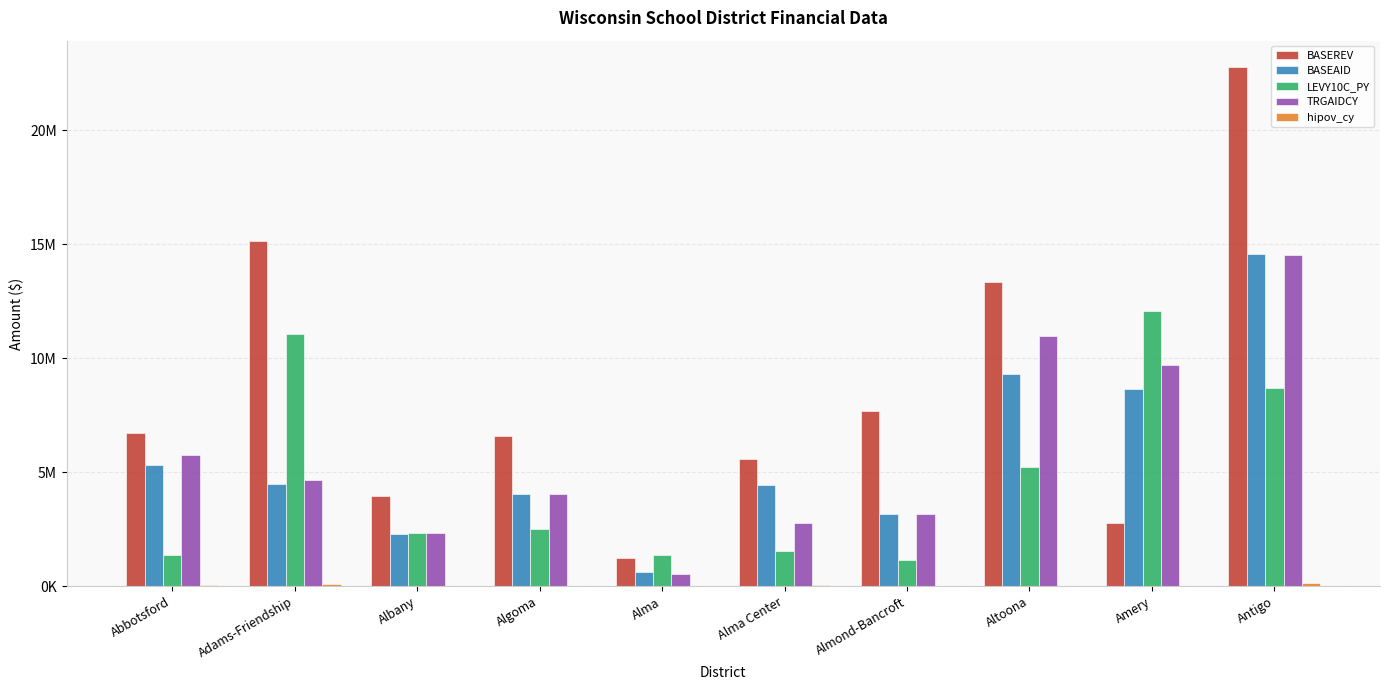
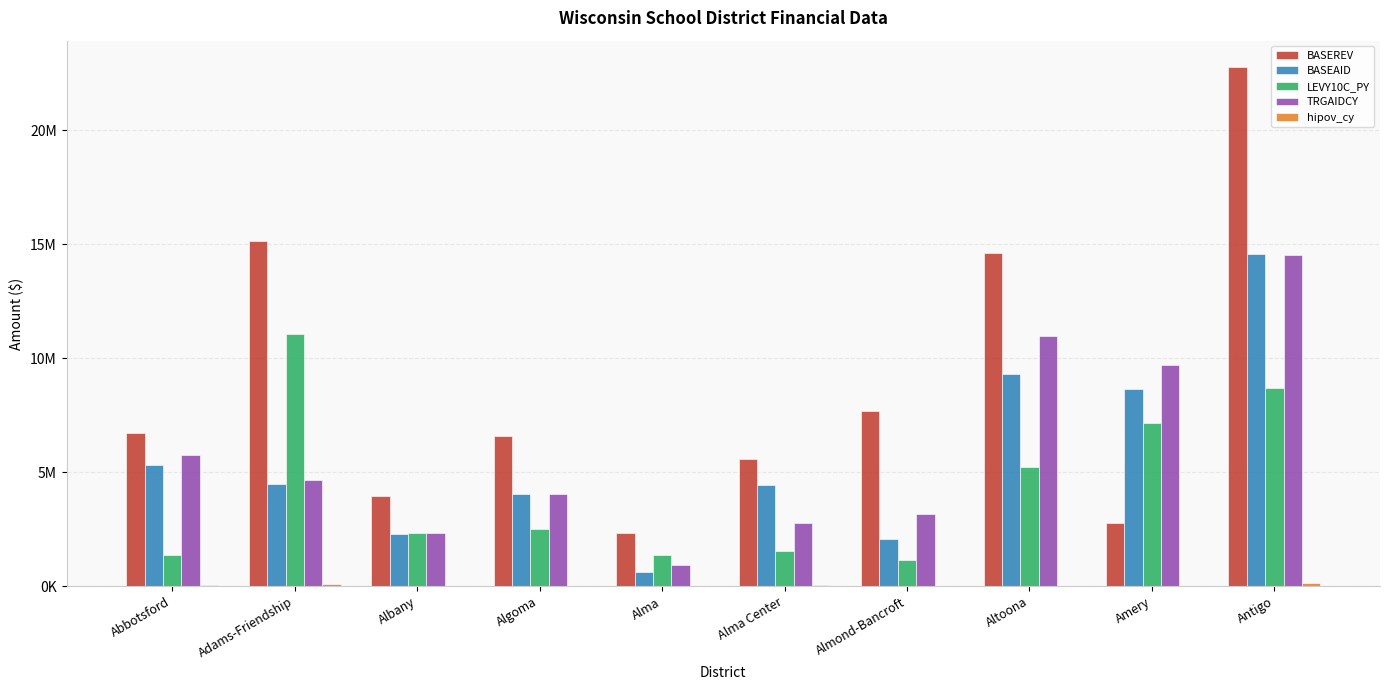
  {
    "BASEREV": {
      "Abbotsford": 6700000,
      "Adams-Friendship": 15200000,
      "Albany": 4000000,
      "Algoma": 6600000,
-     "Alma": 1300000,
+     "Alma": 2300000,
      "Alma Center": 5600000,
      "Almond-Bancroft": 7700000,
-     "Altoona": 13300000,
+     "Altoona": 14600000,
      "Amery": 2800000,
      "Antigo": 22800000
    },
    "BASEAID": {
      "Abbotsford": 5300000,
      "Adams-Friendship": 4500000,
      "Albany": 2300000,
      "Algoma": 4100000,
      "Alma": 600000,
      "Alma Center": 4400000,
-     "Almond-Bancroft": 3200000,
+     "Almond-Bancroft": 2100000,
      "Altoona": 9300000,
      "Amery": 8700000,
      "Antigo": 14600000
    },
    "LEVY10C_PY": {
      "Abbotsford": 1400000,
      "Adams-Friendship": 11100000,
      "Albany": 2400000,
      "Algoma": 2500000,
      "Alma": 1400000,
      "Alma Center": 1500000,
      "Almond-Bancroft": 1200000,
      "Altoona": 5200000,
-     "Amery": 12100000,
+     "Amery": 7100000,
      "Antigo": 8700000
    },
    "TRGAIDCY": {
      "Abbotsford": 5800000,
      "Adams-Friendship": 4700000,
      "Albany": 2300000,
      "Algoma": 4100000,
-     "Alma": 500000,
+     "Alma": 1000000,
      "Alma Center": 2800000,
      "Almond-Bancroft": 3200000,
      "Altoona": 11000000,
      "Amery": 9700000,
      "Antigo": 14600000
    },
    "hipov_cy": {
      "Adams-Friendship": 100000,
      "Albany": 0,
      "Algoma": 0,
      "Alma": 0,
      "Altoona": 0,
      "Amery": 0,
      "Antigo": 200000
    }
  }
